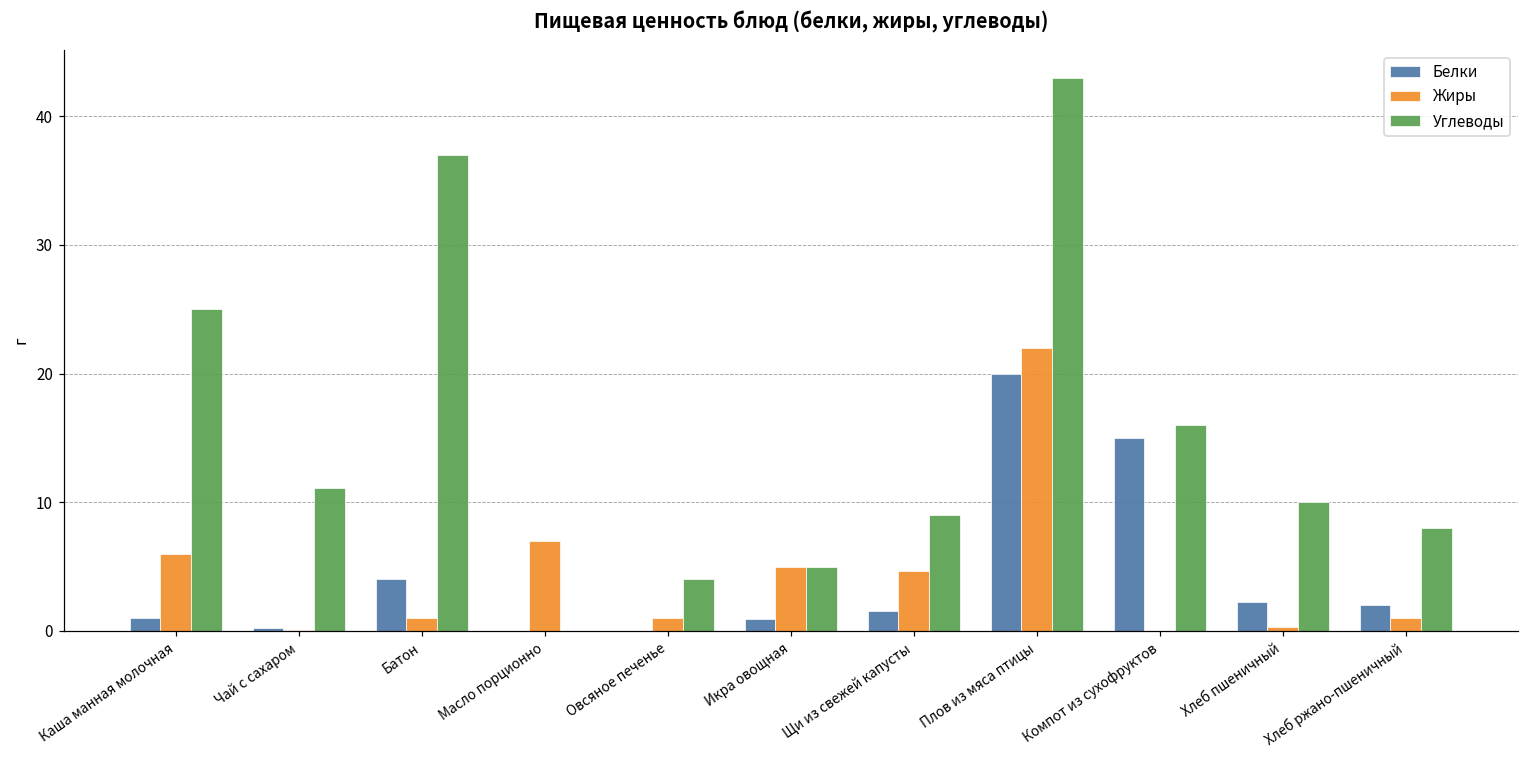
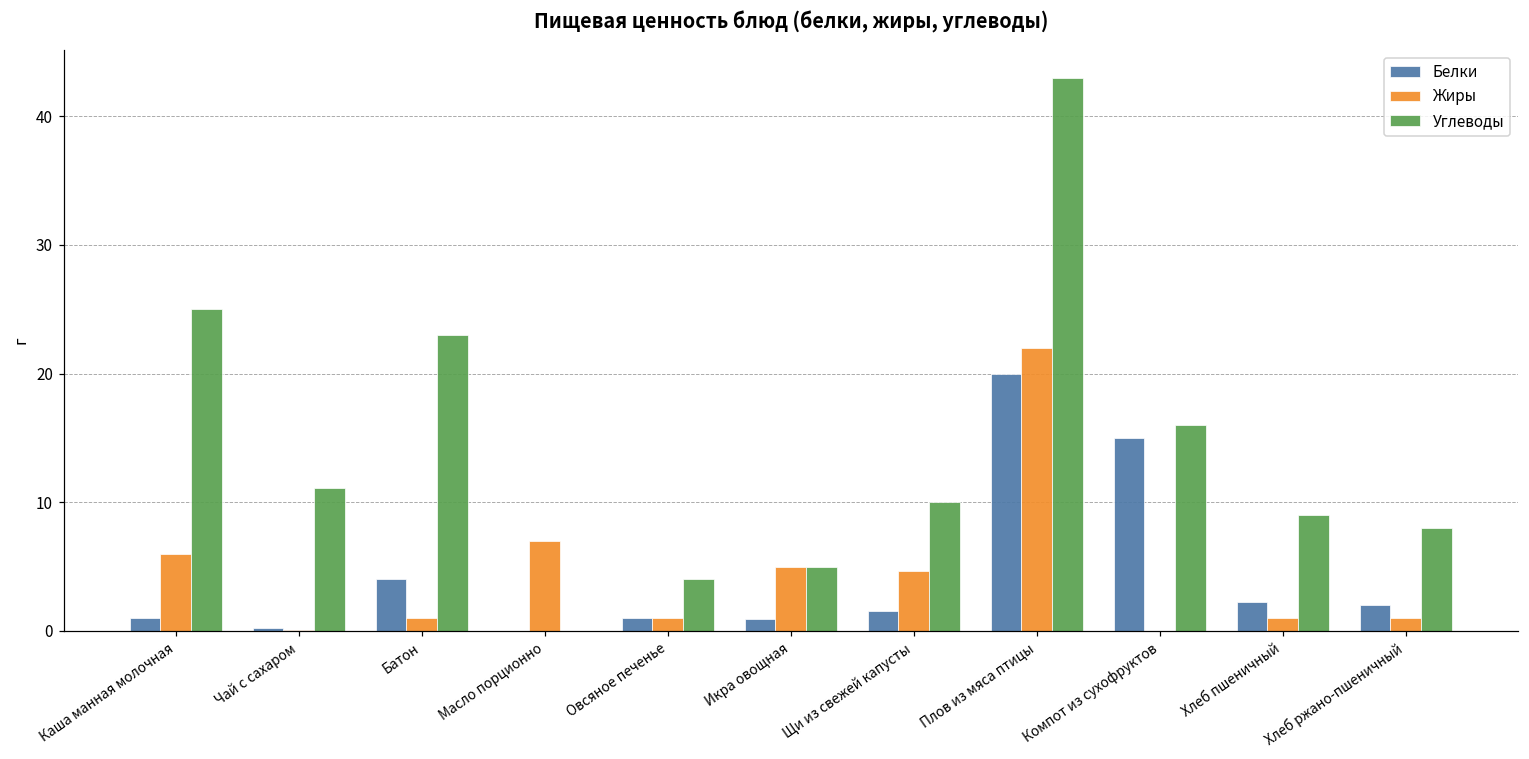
  {
    "Белки": {
      "Каша манная молочная": 1,
      "Батон": 4,
      "Масло порционно": 0,
-     "Овсяное печенье": 0,
+     "Овсяное печенье": 1,
      "Икра овощная": 1,
      "Щи из свежей капусты": 1.5,
      "Плов из мяса птицы": 20,
      "Компот из сухофруктов": 15,
      "Хлеб пшеничный": 2.3,
      "Хлеб ржано-пшеничный": 2
    },
    "Жиры": {
      "Каша манная молочная": 6.0,
      "Батон": 1.0,
      "Масло порционно": 7.0,
      "Овсяное печенье": 1.0,
      "Икра овощная": 5.0,
      "Щи из свежей капусты": 4.6,
      "Плов из мяса птицы": 22.0,
      "Компот из сухофруктов": 0.0,
-     "Хлеб пшеничный": 0.3,
+     "Хлеб пшеничный": 1.0,
      "Хлеб ржано-пшеничный": 1.0
    },
    "Углеводы": {
      "Каша манная молочная": 25,
      "Чай с сахаром": 11,
-     "Батон": 37,
+     "Батон": 23,
      "Масло порционно": 0,
      "Овсяное печенье": 4,
      "Икра овощная": 5,
-     "Щи из свежей капусты": 9,
+     "Щи из свежей капусты": 10,
      "Плов из мяса птицы": 43,
      "Компот из сухофруктов": 16,
-     "Хлеб пшеничный": 10,
+     "Хлеб пшеничный": 9,
      "Хлеб ржано-пшеничный": 8
    }
  }
